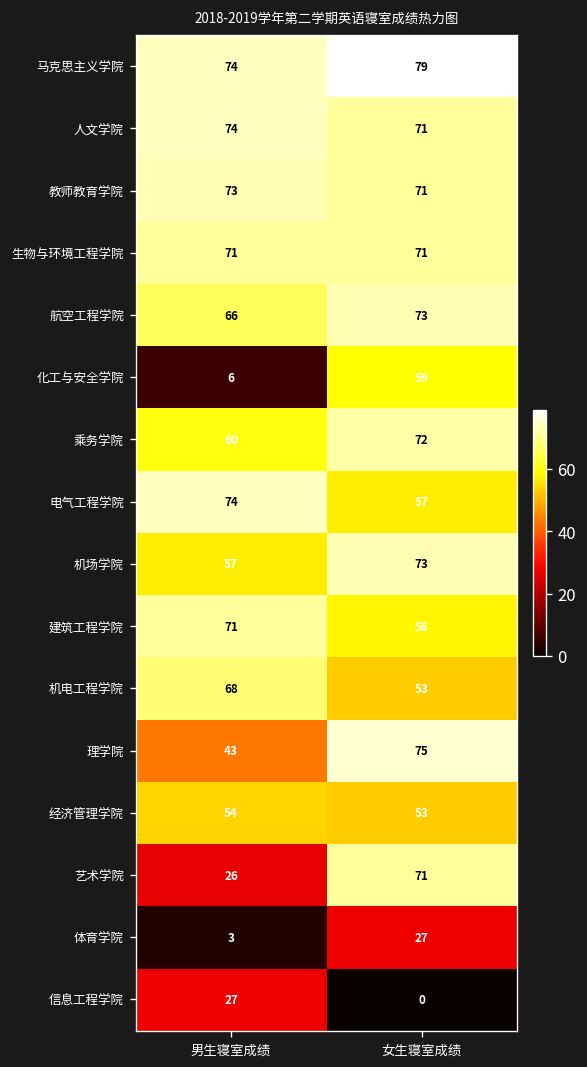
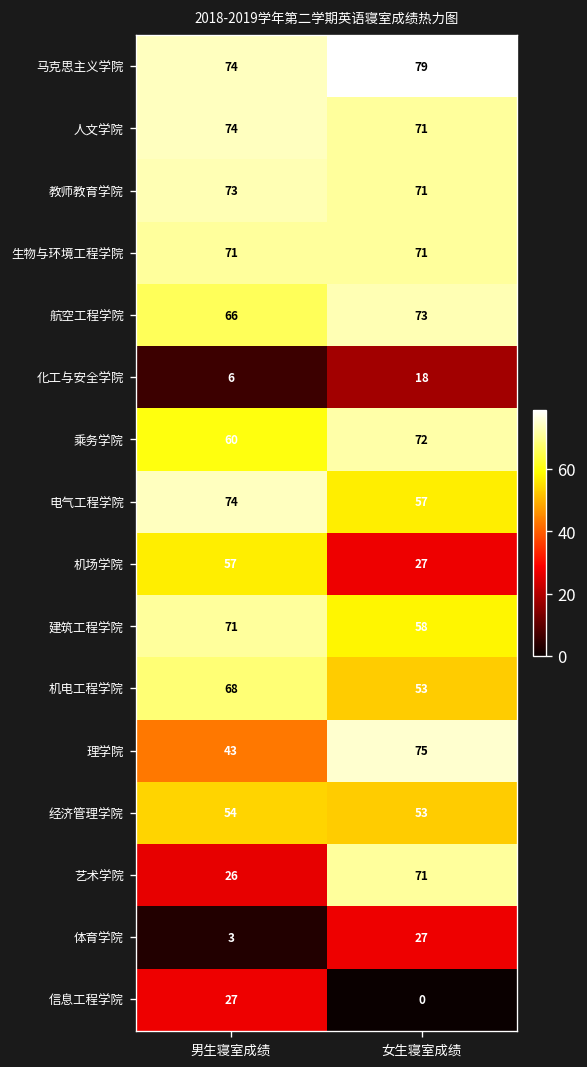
  {
    "马克思主义学院": {
      "男生寝室成绩": 74,
      "女生寝室成绩": 79
    },
    "人文学院": {
      "男生寝室成绩": 74,
      "女生寝室成绩": 71
    },
    "教师教育学院": {
      "男生寝室成绩": 73,
      "女生寝室成绩": 71
    },
    "生物与环境工程学院": {
      "男生寝室成绩": 71,
      "女生寝室成绩": 71
    },
    "航空工程学院": {
      "男生寝室成绩": 66,
      "女生寝室成绩": 73
    },
    "化工与安全学院": {
      "男生寝室成绩": 6,
-     "女生寝室成绩": 59
+     "女生寝室成绩": 18
    },
    "乘务学院": {
      "男生寝室成绩": 60,
      "女生寝室成绩": 72
    },
    "电气工程学院": {
      "男生寝室成绩": 74,
      "女生寝室成绩": 57
    },
    "机场学院": {
      "男生寝室成绩": 57,
-     "女生寝室成绩": 73
+     "女生寝室成绩": 27
    },
    "建筑工程学院": {
      "男生寝室成绩": 71,
      "女生寝室成绩": 58
    },
    "机电工程学院": {
      "男生寝室成绩": 68,
      "女生寝室成绩": 53
    },
    "理学院": {
      "男生寝室成绩": 43,
      "女生寝室成绩": 75
    },
    "经济管理学院": {
      "男生寝室成绩": 54,
      "女生寝室成绩": 53
    },
    "艺术学院": {
      "男生寝室成绩": 26,
      "女生寝室成绩": 71
    },
    "体育学院": {
      "男生寝室成绩": 3,
      "女生寝室成绩": 27
    },
    "信息工程学院": {
      "男生寝室成绩": 27,
      "女生寝室成绩": 0
    }
  }
